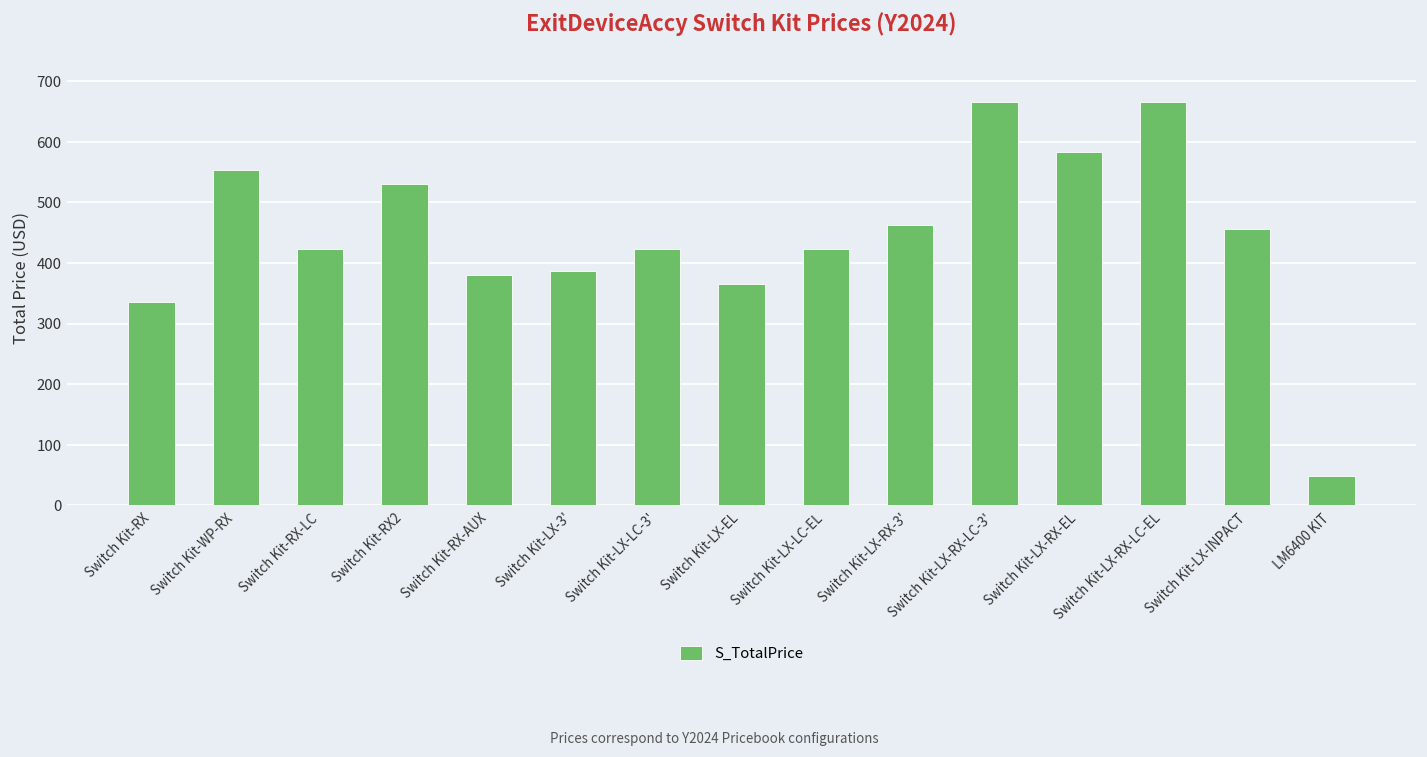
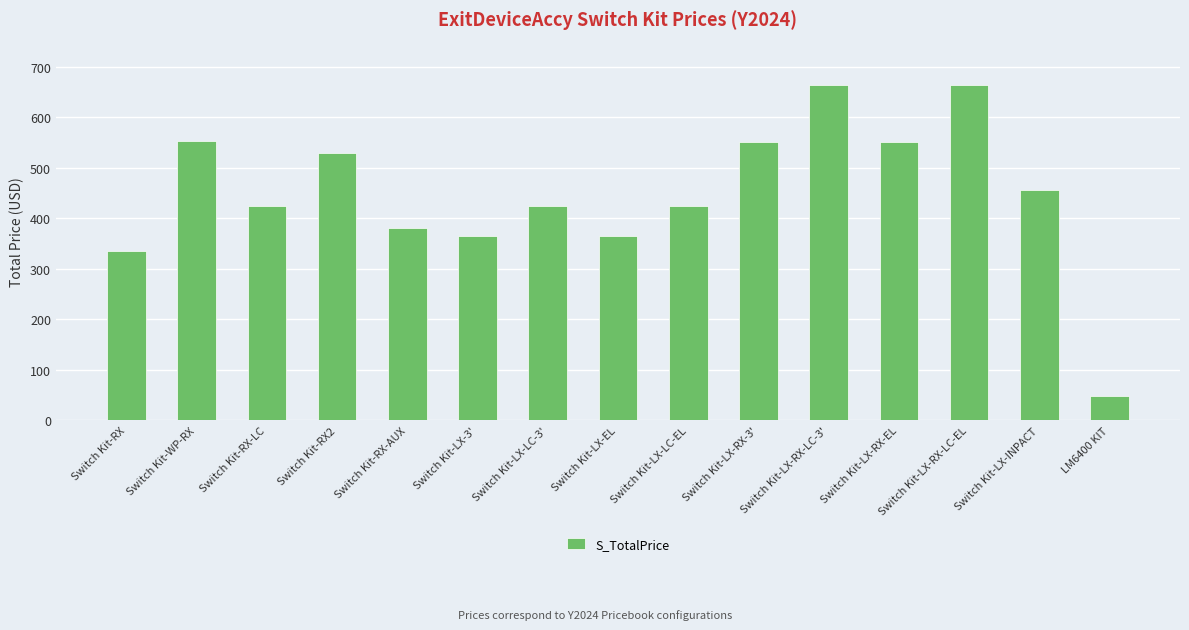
  {
    "Switch Kit-RX": 340,
    "Switch Kit-WP-RX": 550,
    "Switch Kit-RX-LC": 420,
    "Switch Kit-RX2": 530,
    "Switch Kit-RX-AUX": 380,
-   "Switch Kit-LX-3'": 390,
+   "Switch Kit-LX-3'": 370,
    "Switch Kit-LX-LC-3'": 420,
    "Switch Kit-LX-EL": 370,
    "Switch Kit-LX-LC-EL": 420,
-   "Switch Kit-LX-RX-3'": 460,
+   "Switch Kit-LX-RX-3'": 550,
    "Switch Kit-LX-RX-LC-3'": 670,
-   "Switch Kit-LX-RX-EL": 580,
+   "Switch Kit-LX-RX-EL": 550,
    "Switch Kit-LX-RX-LC-EL": 670,
    "Switch Kit-LX-INPACT": 460,
    "LM6400 KIT": 50
  }
